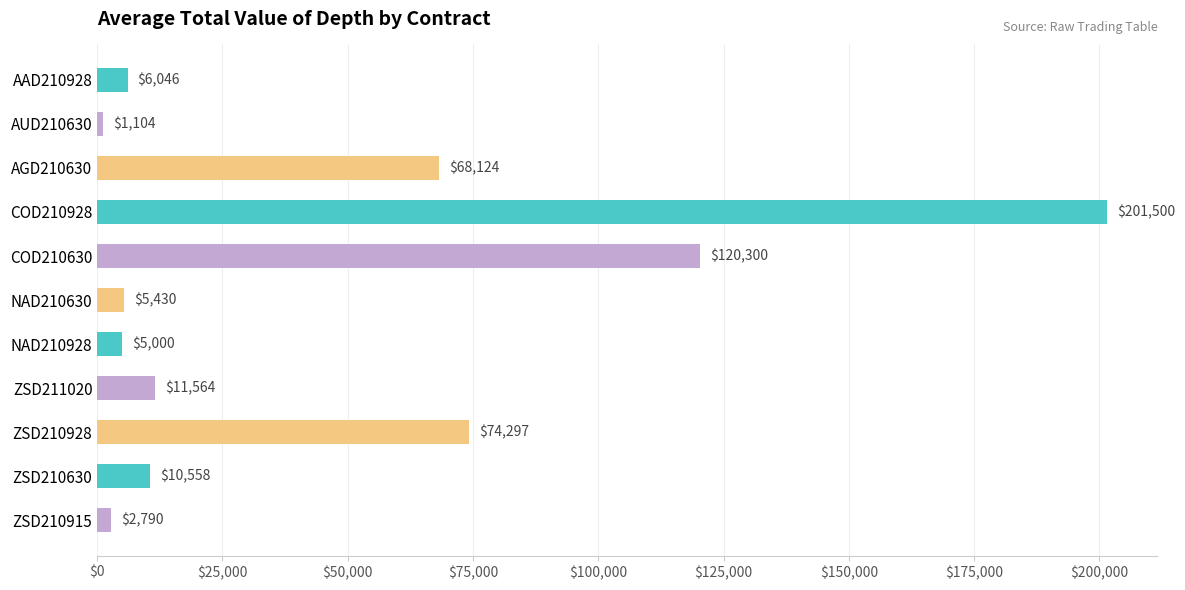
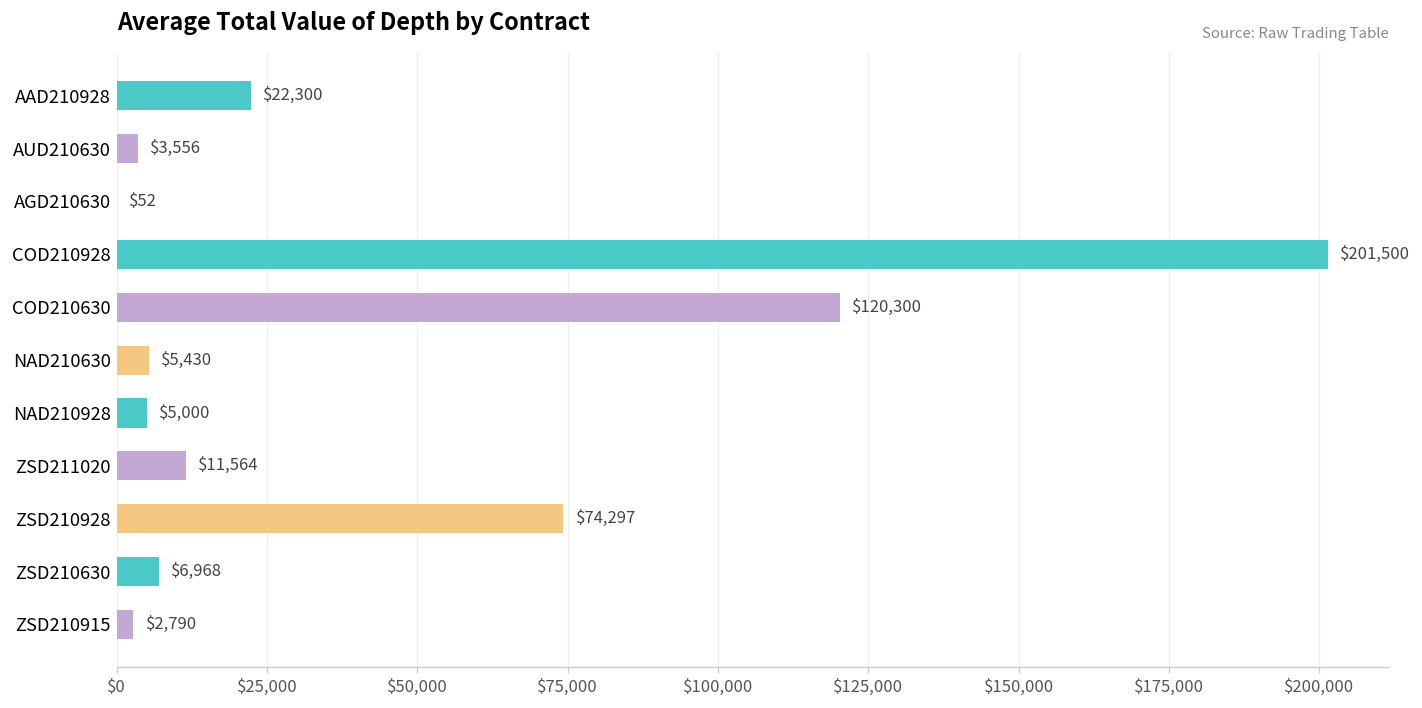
  {
-   "AAD210928": "$6,046",
-   "AUD210630": "$1,104",
-   "AGD210630": "$68,124",
+   "AAD210928": "$22,300",
+   "AUD210630": "$3,556",
+   "AGD210630": "$52",
    "COD210928": "$201,500",
    "COD210630": "$120,300",
    "NAD210630": "$5,430",
    "NAD210928": "$5,000",
    "ZSD211020": "$11,564",
    "ZSD210928": "$74,297",
-   "ZSD210630": "$10,558",
+   "ZSD210630": "$6,968",
    "ZSD210915": "$2,790"
  }
